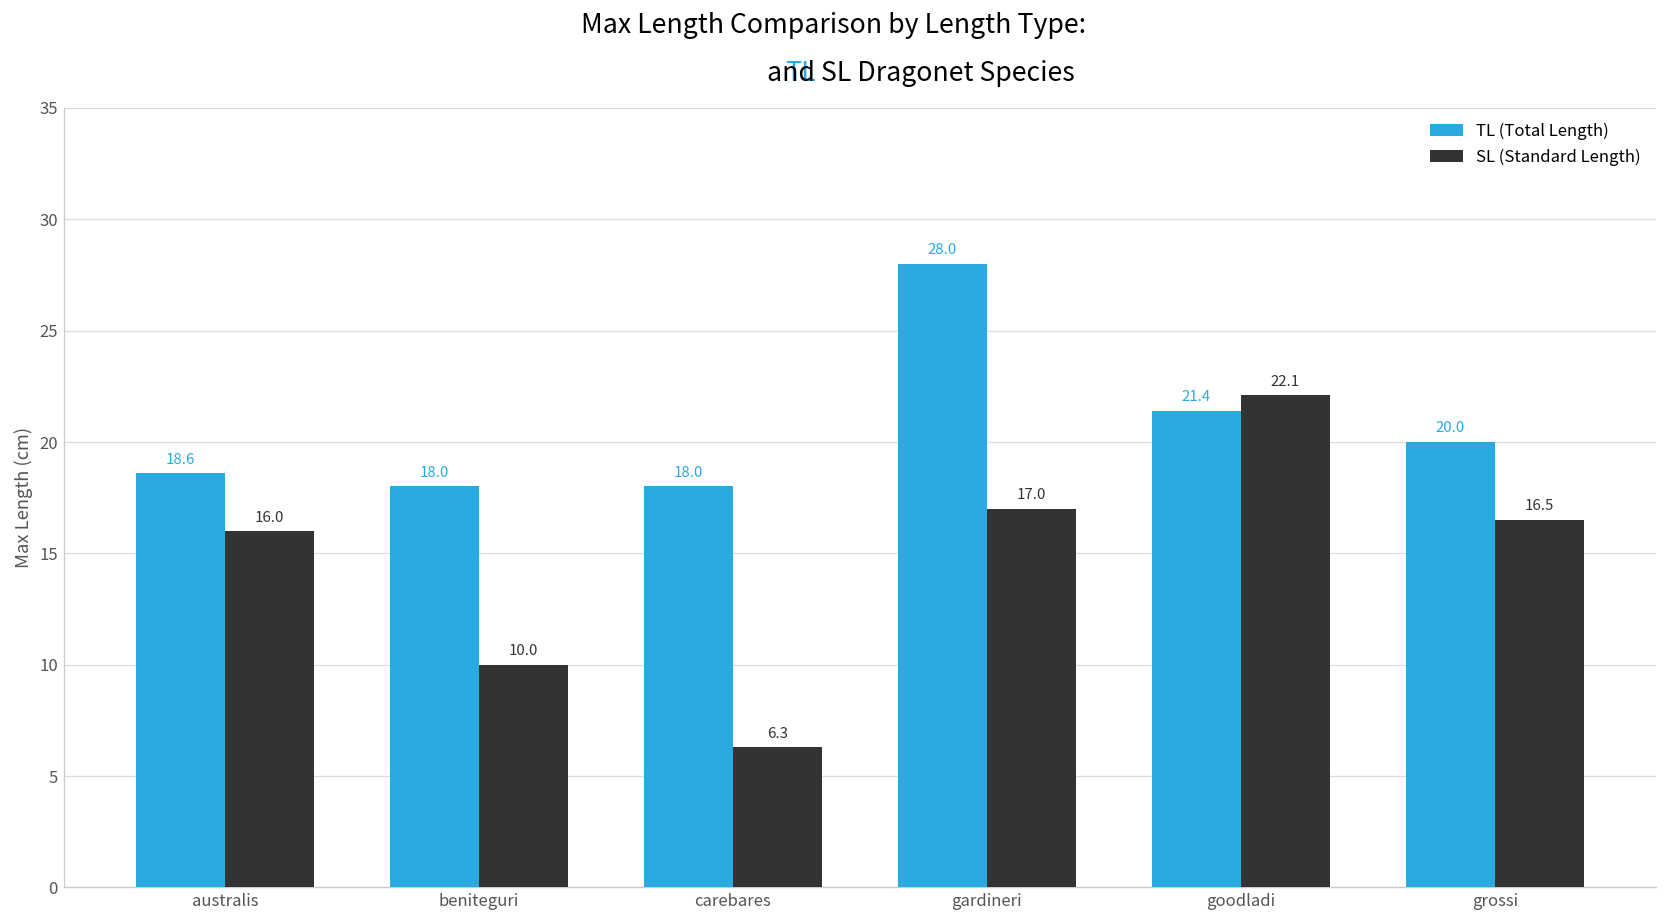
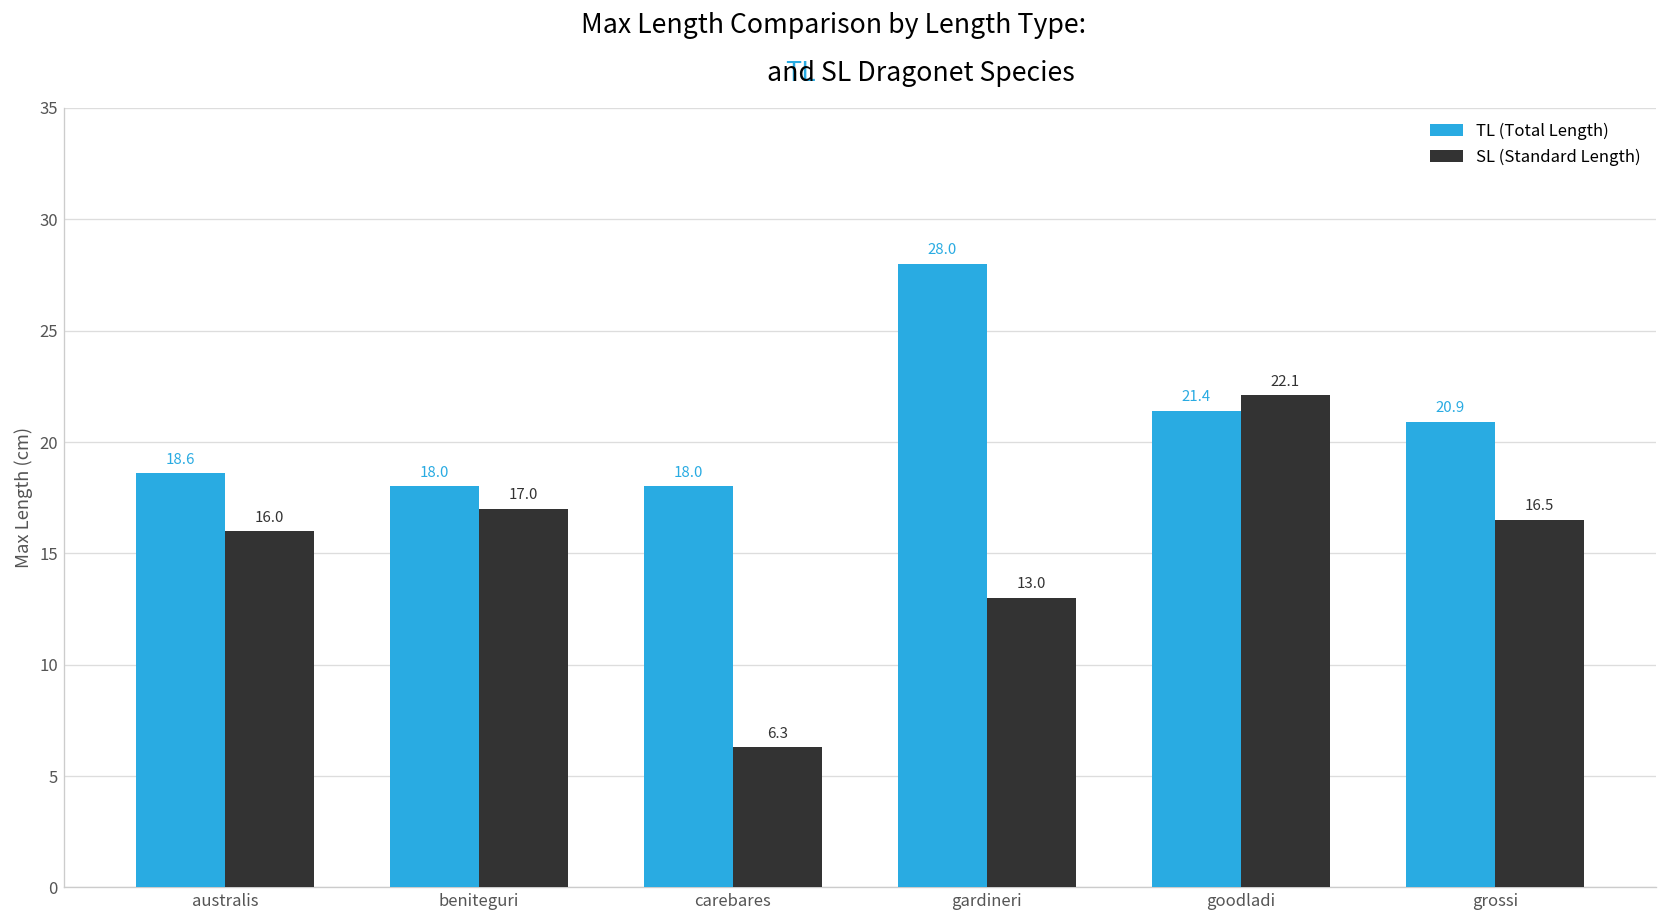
  {
    "TL (Total Length)": {
      "australis": 18.6,
      "beniteguri": 18.0,
      "carebares": 18.0,
      "gardineri": 28.0,
      "goodladi": 21.4,
-     "grossi": 20.0
+     "grossi": 20.9
    },
    "SL (Standard Length)": {
      "australis": 16.0,
-     "beniteguri": 10.0,
+     "beniteguri": 17.0,
      "carebares": 6.3,
-     "gardineri": 17.0,
+     "gardineri": 13.0,
      "goodladi": 22.1,
      "grossi": 16.5
    }
  }
